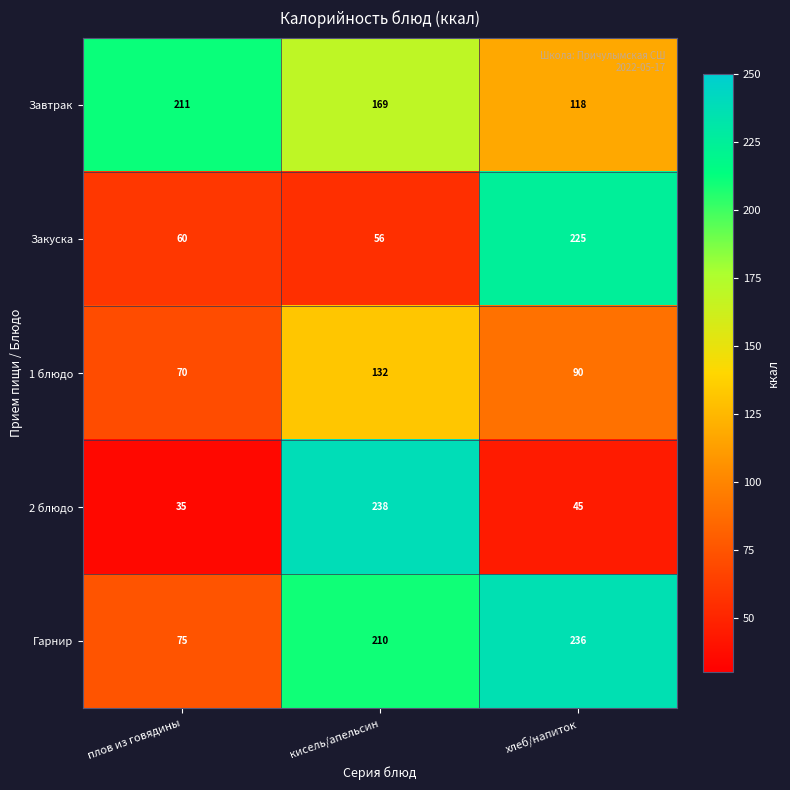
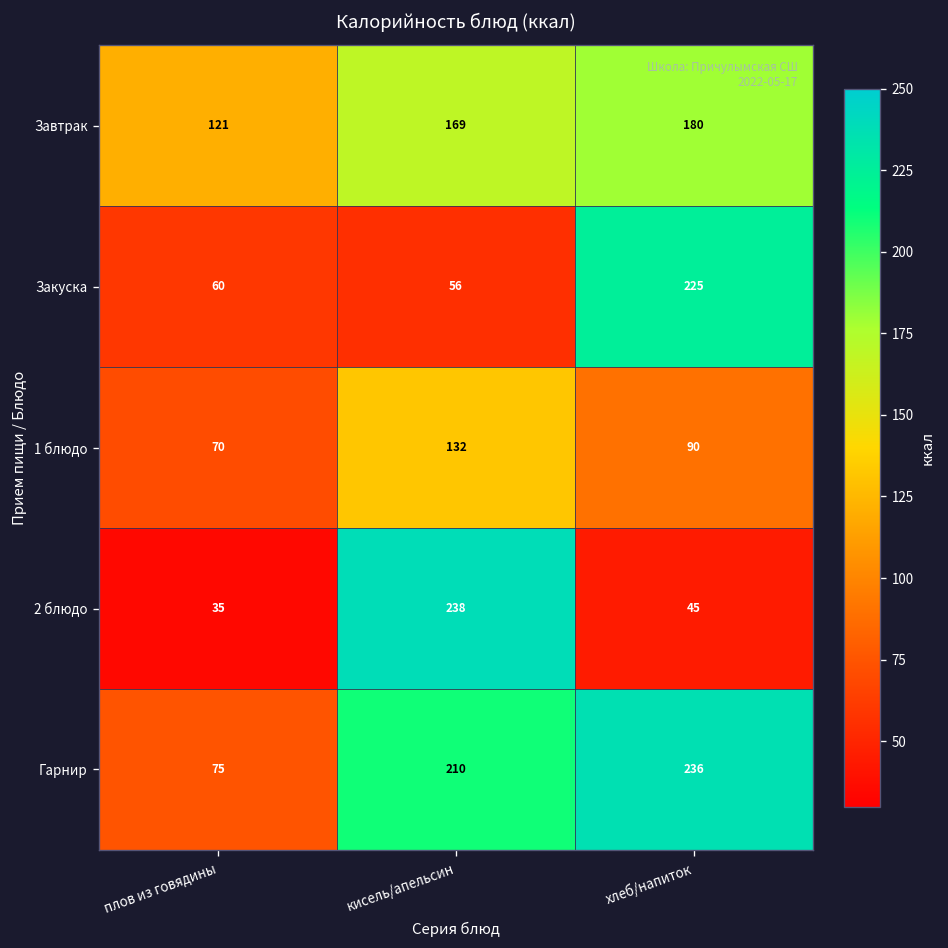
  {
    "Завтрак": {
-     "плов из говядины": 211,
+     "плов из говядины": 121,
      "кисель/апельсин": 169,
-     "хлеб/напиток": 118
+     "хлеб/напиток": 180
    },
    "Закуска": {
      "плов из говядины": 60,
      "кисель/апельсин": 56,
      "хлеб/напиток": 225
    },
    "1 блюдо": {
      "плов из говядины": 70,
      "кисель/апельсин": 132,
      "хлеб/напиток": 90
    },
    "2 блюдо": {
      "плов из говядины": 35,
      "кисель/апельсин": 238,
      "хлеб/напиток": 45
    },
    "Гарнир": {
      "плов из говядины": 75,
      "кисель/апельсин": 210,
      "хлеб/напиток": 236
    }
  }
